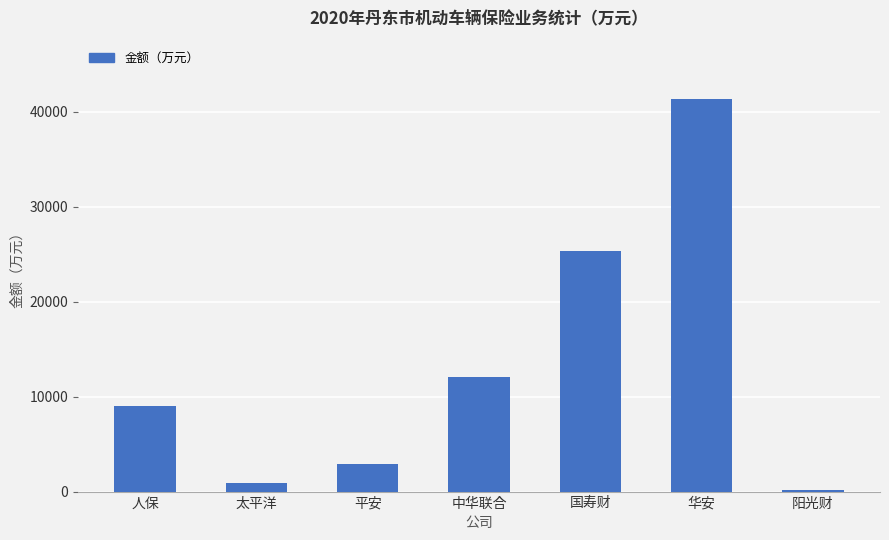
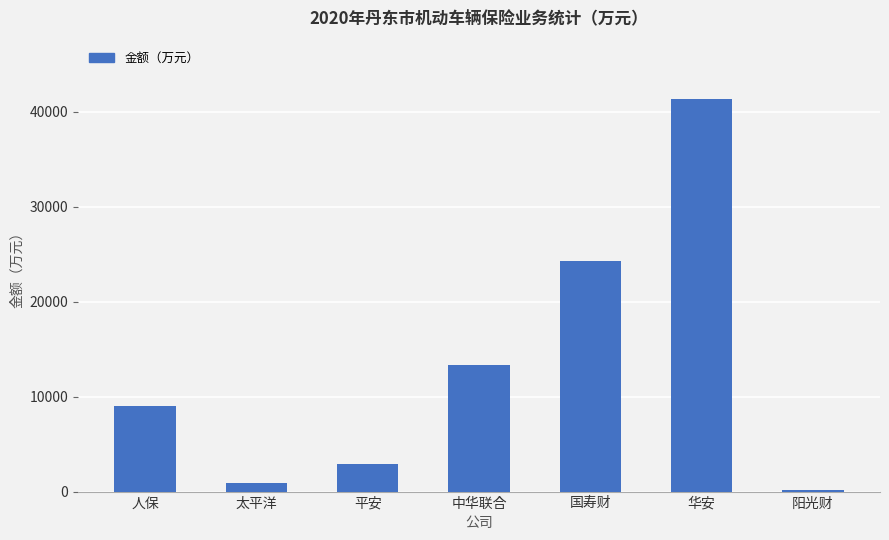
  {
    "人保": 9000,
    "太平洋": 1000,
    "平安": 3000,
-   "中华联合": 12000,
-   "国寿财": 25000,
+   "中华联合": 13000,
+   "国寿财": 24000,
    "华安": 41000
  }
